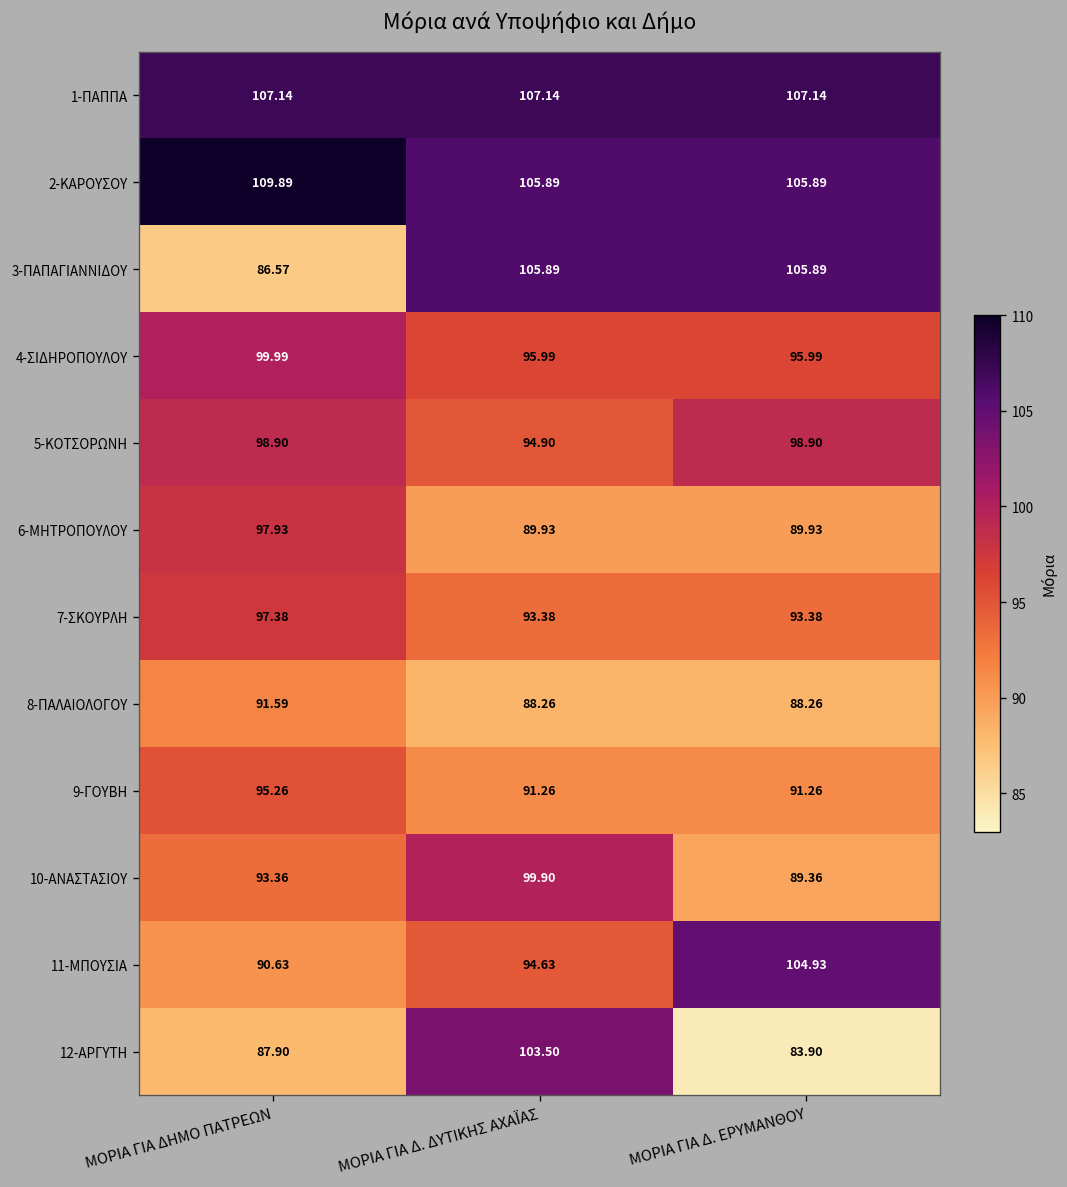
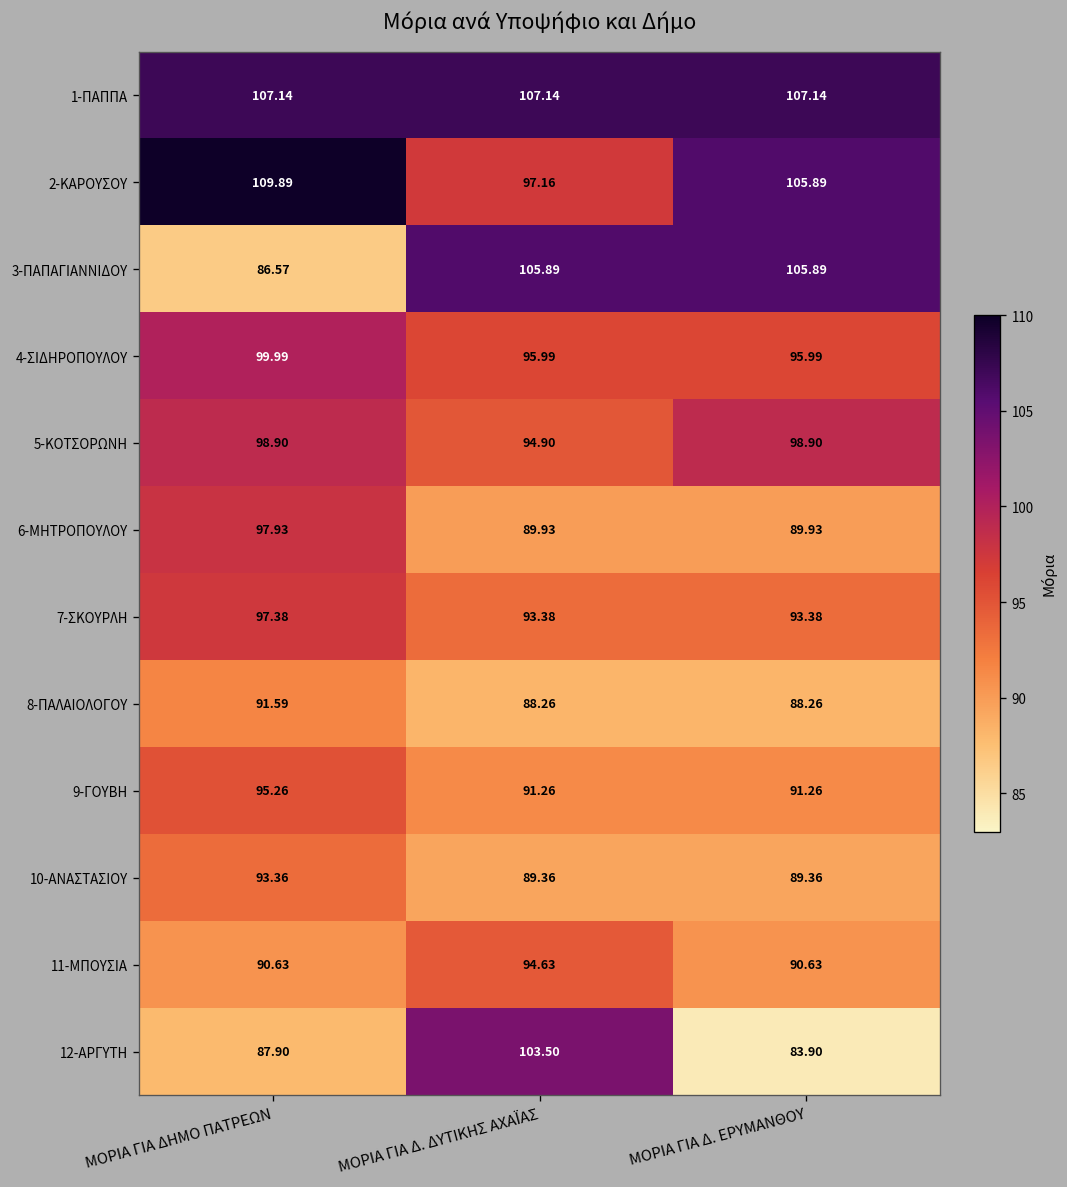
  {
    "1-ΠΑΠΠΑ": {
      "ΜΟΡΙΑ ΓΙΑ ΔΗΜΟ ΠΑΤΡΕΩΝ": 107.14,
      "ΜΟΡΙΑ ΓΙΑ Δ. ΔΥΤΙΚΗΣ ΑΧΑΪΑΣ": 107.14,
      "ΜΟΡΙΑ ΓΙΑ Δ. ΕΡΥΜΑΝΘΟΥ": 107.14
    },
    "2-ΚΑΡΟΥΣΟΥ": {
      "ΜΟΡΙΑ ΓΙΑ ΔΗΜΟ ΠΑΤΡΕΩΝ": 109.89,
-     "ΜΟΡΙΑ ΓΙΑ Δ. ΔΥΤΙΚΗΣ ΑΧΑΪΑΣ": 105.89,
+     "ΜΟΡΙΑ ΓΙΑ Δ. ΔΥΤΙΚΗΣ ΑΧΑΪΑΣ": 97.16,
      "ΜΟΡΙΑ ΓΙΑ Δ. ΕΡΥΜΑΝΘΟΥ": 105.89
    },
    "3-ΠΑΠΑΓΙΑΝΝΙΔΟΥ": {
      "ΜΟΡΙΑ ΓΙΑ ΔΗΜΟ ΠΑΤΡΕΩΝ": 86.57,
      "ΜΟΡΙΑ ΓΙΑ Δ. ΔΥΤΙΚΗΣ ΑΧΑΪΑΣ": 105.89,
      "ΜΟΡΙΑ ΓΙΑ Δ. ΕΡΥΜΑΝΘΟΥ": 105.89
    },
    "4-ΣΙΔΗΡΟΠΟΥΛΟΥ": {
      "ΜΟΡΙΑ ΓΙΑ ΔΗΜΟ ΠΑΤΡΕΩΝ": 99.99,
      "ΜΟΡΙΑ ΓΙΑ Δ. ΔΥΤΙΚΗΣ ΑΧΑΪΑΣ": 95.99,
      "ΜΟΡΙΑ ΓΙΑ Δ. ΕΡΥΜΑΝΘΟΥ": 95.99
    },
    "5-ΚΟΤΣΟΡΩΝΗ": {
      "ΜΟΡΙΑ ΓΙΑ ΔΗΜΟ ΠΑΤΡΕΩΝ": 98.90,
      "ΜΟΡΙΑ ΓΙΑ Δ. ΔΥΤΙΚΗΣ ΑΧΑΪΑΣ": 94.90,
      "ΜΟΡΙΑ ΓΙΑ Δ. ΕΡΥΜΑΝΘΟΥ": 98.90
    },
    "6-ΜΗΤΡΟΠΟΥΛΟΥ": {
      "ΜΟΡΙΑ ΓΙΑ ΔΗΜΟ ΠΑΤΡΕΩΝ": 97.93,
      "ΜΟΡΙΑ ΓΙΑ Δ. ΔΥΤΙΚΗΣ ΑΧΑΪΑΣ": 89.93,
      "ΜΟΡΙΑ ΓΙΑ Δ. ΕΡΥΜΑΝΘΟΥ": 89.93
    },
    "7-ΣΚΟΥΡΛΗ": {
      "ΜΟΡΙΑ ΓΙΑ ΔΗΜΟ ΠΑΤΡΕΩΝ": 97.38,
      "ΜΟΡΙΑ ΓΙΑ Δ. ΔΥΤΙΚΗΣ ΑΧΑΪΑΣ": 93.38,
      "ΜΟΡΙΑ ΓΙΑ Δ. ΕΡΥΜΑΝΘΟΥ": 93.38
    },
    "8-ΠΑΛΑΙΟΛΟΓΟΥ": {
      "ΜΟΡΙΑ ΓΙΑ ΔΗΜΟ ΠΑΤΡΕΩΝ": 91.59,
      "ΜΟΡΙΑ ΓΙΑ Δ. ΔΥΤΙΚΗΣ ΑΧΑΪΑΣ": 88.26,
      "ΜΟΡΙΑ ΓΙΑ Δ. ΕΡΥΜΑΝΘΟΥ": 88.26
    },
    "9-ΓΟΥΒΗ": {
      "ΜΟΡΙΑ ΓΙΑ ΔΗΜΟ ΠΑΤΡΕΩΝ": 95.26,
      "ΜΟΡΙΑ ΓΙΑ Δ. ΔΥΤΙΚΗΣ ΑΧΑΪΑΣ": 91.26,
      "ΜΟΡΙΑ ΓΙΑ Δ. ΕΡΥΜΑΝΘΟΥ": 91.26
    },
    "10-ΑΝΑΣΤΑΣΙΟΥ": {
      "ΜΟΡΙΑ ΓΙΑ ΔΗΜΟ ΠΑΤΡΕΩΝ": 93.36,
-     "ΜΟΡΙΑ ΓΙΑ Δ. ΔΥΤΙΚΗΣ ΑΧΑΪΑΣ": 99.90,
+     "ΜΟΡΙΑ ΓΙΑ Δ. ΔΥΤΙΚΗΣ ΑΧΑΪΑΣ": 89.36,
      "ΜΟΡΙΑ ΓΙΑ Δ. ΕΡΥΜΑΝΘΟΥ": 89.36
    },
    "11-ΜΠΟΥΣΙΑ": {
      "ΜΟΡΙΑ ΓΙΑ ΔΗΜΟ ΠΑΤΡΕΩΝ": 90.63,
      "ΜΟΡΙΑ ΓΙΑ Δ. ΔΥΤΙΚΗΣ ΑΧΑΪΑΣ": 94.63,
-     "ΜΟΡΙΑ ΓΙΑ Δ. ΕΡΥΜΑΝΘΟΥ": 104.93
+     "ΜΟΡΙΑ ΓΙΑ Δ. ΕΡΥΜΑΝΘΟΥ": 90.63
    },
    "12-ΑΡΓΥΤΗ": {
      "ΜΟΡΙΑ ΓΙΑ ΔΗΜΟ ΠΑΤΡΕΩΝ": 87.90,
      "ΜΟΡΙΑ ΓΙΑ Δ. ΔΥΤΙΚΗΣ ΑΧΑΪΑΣ": 103.50,
      "ΜΟΡΙΑ ΓΙΑ Δ. ΕΡΥΜΑΝΘΟΥ": 83.90
    }
  }
